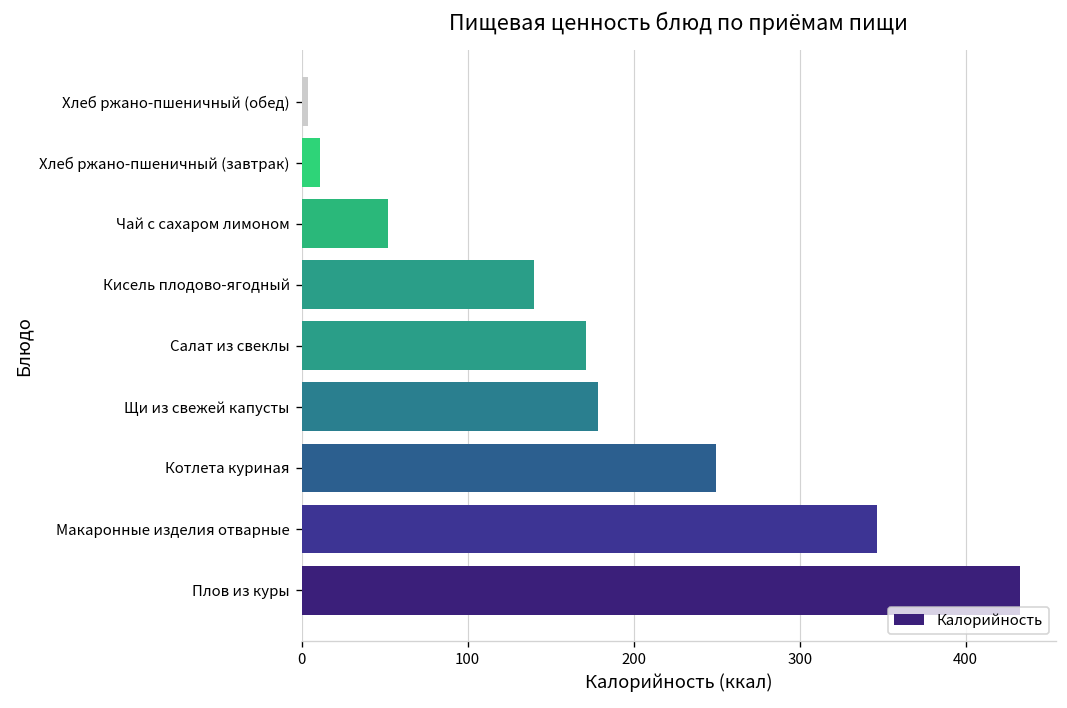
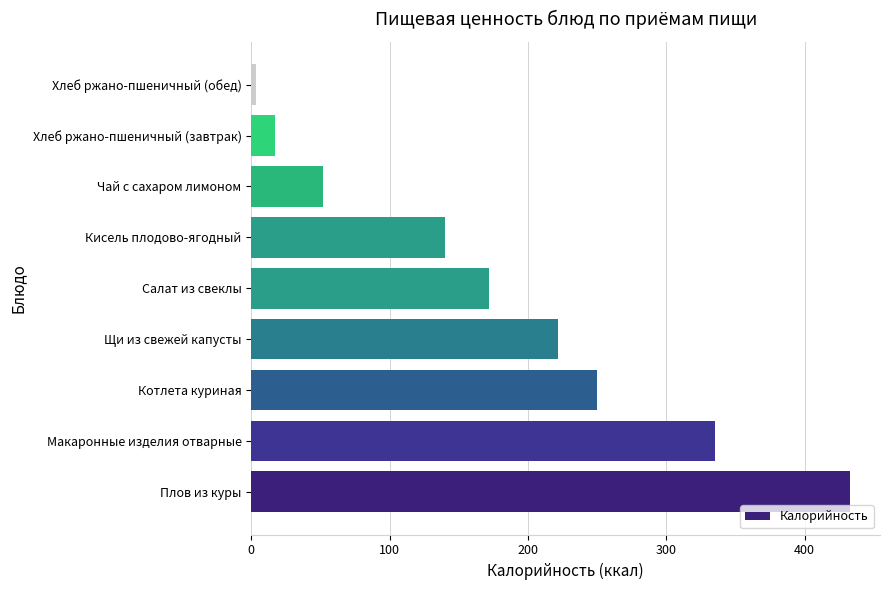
  {
    "Хлеб ржано-пшеничный (обед)": 4,
-   "Хлеб ржано-пшеничный (завтрак)": 11,
+   "Хлеб ржано-пшеничный (завтрак)": 17,
    "Чай с сахаром лимоном": 52,
    "Кисель плодово-ягодный": 140,
    "Салат из свеклы": 172,
-   "Щи из свежей капусты": 178,
+   "Щи из свежей капусты": 222,
    "Котлета куриная": 250,
-   "Макаронные изделия отварные": 347,
+   "Макаронные изделия отварные": 335,
    "Плов из куры": 433
  }
